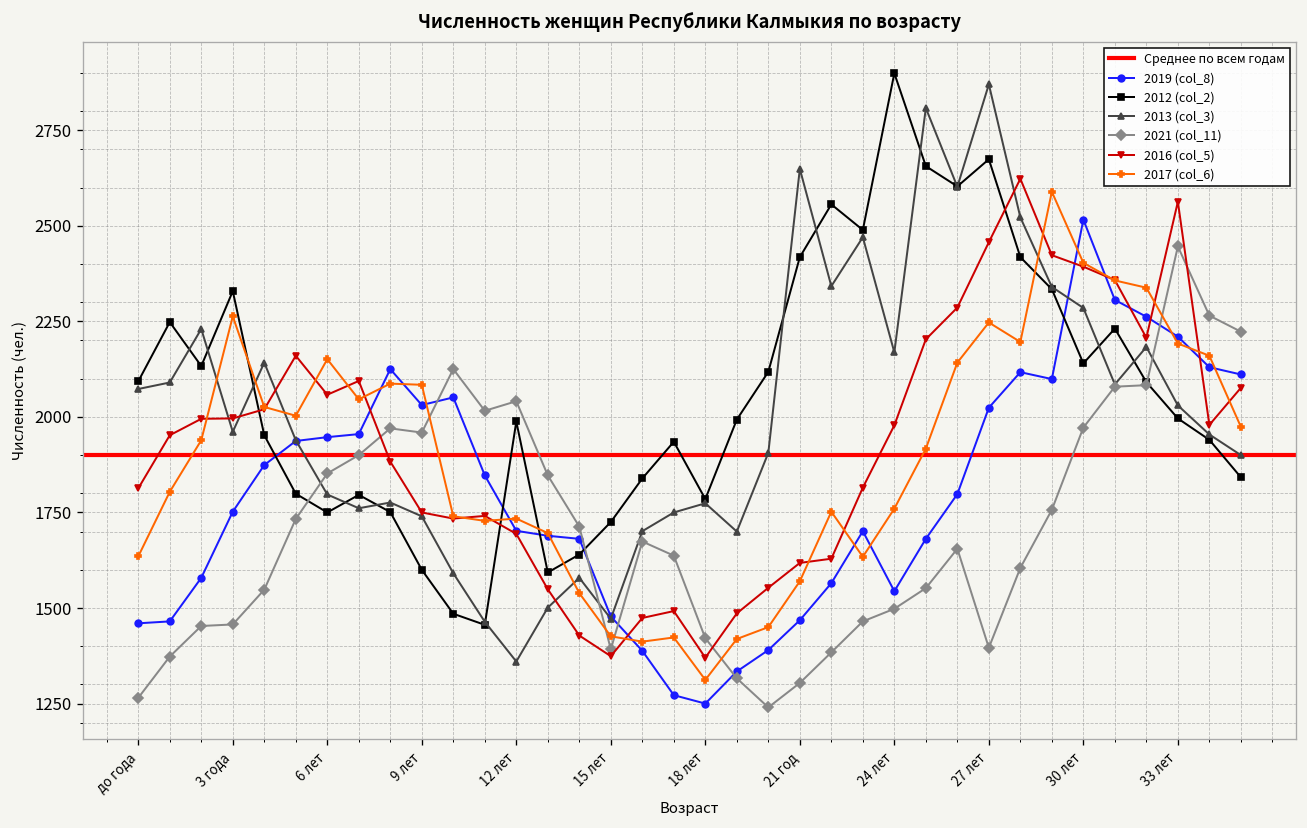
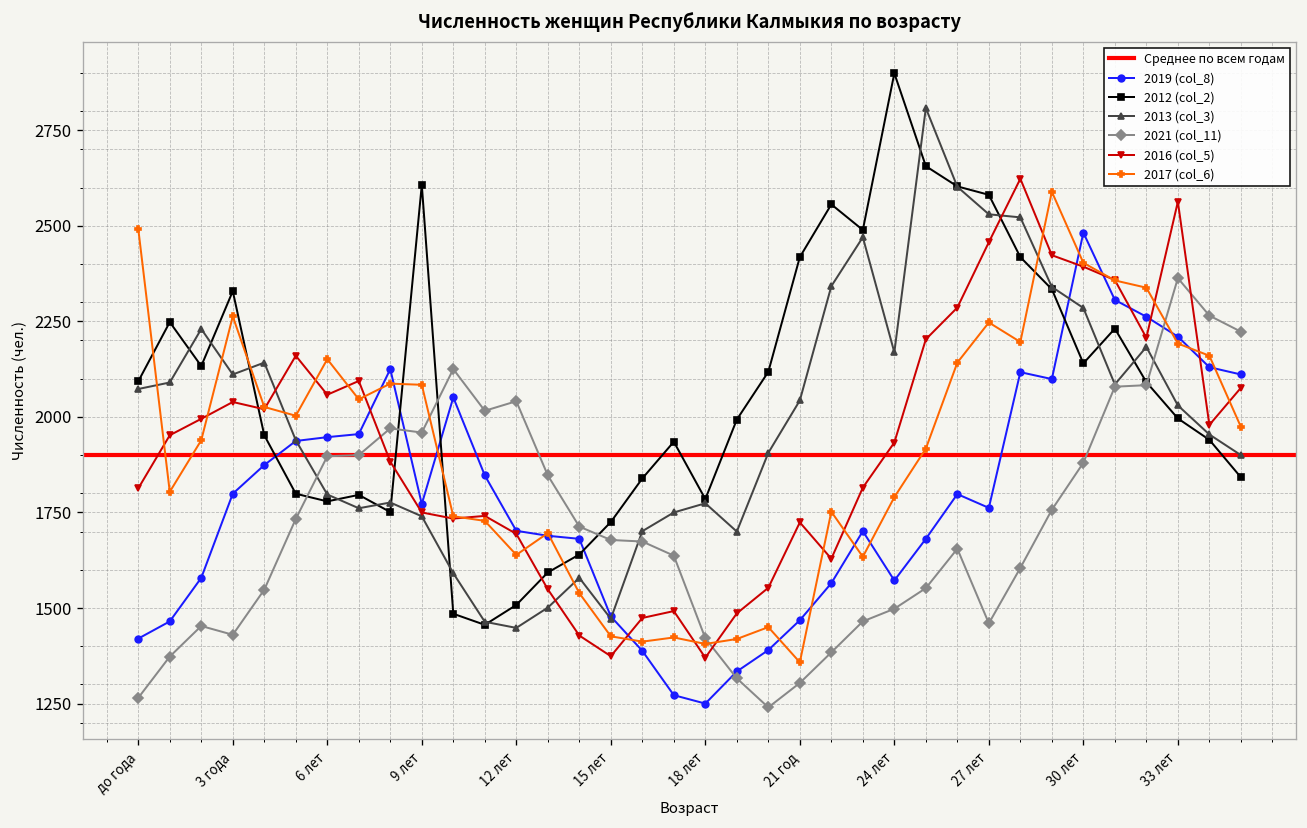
  {
    "2019 (col_8)": {
-     "до года": 1460,
-     "3 года": 1750,
+     "до года": 1420,
+     "3 года": 1800,
      "6 лет": 1950,
-     "9 лет": 2030,
+     "9 лет": 1770,
      "12 лет": 1700,
      "18 лет": 1250,
      "21 год": 1470,
-     "24 лет": 1540,
-     "27 лет": 2020,
-     "30 лет": 2520,
+     "24 лет": 1570,
+     "27 лет": 1760,
+     "30 лет": 2480,
      "33 лет": 2210
    },
    "2012 (col_2)": {
      "до года": 2090,
      "3 года": 2330,
-     "6 лет": 1750,
-     "9 лет": 1600,
-     "12 лет": 1990,
+     "6 лет": 1780,
+     "9 лет": 2610,
+     "12 лет": 1510,
      "15 лет": 1730,
      "18 лет": 1790,
      "21 год": 2420,
      "24 лет": 2900,
-     "27 лет": 2670,
+     "27 лет": 2580,
      "30 лет": 2140,
      "33 лет": 2000
    },
    "2013 (col_3)": {
      "до года": 2070,
-     "3 года": 1960,
+     "3 года": 2110,
      "6 лет": 1800,
      "9 лет": 1740,
-     "12 лет": 1360,
+     "12 лет": 1450,
      "18 лет": 1770,
-     "21 год": 2650,
+     "21 год": 2040,
      "24 лет": 2170,
-     "27 лет": 2870,
+     "27 лет": 2530,
      "30 лет": 2290,
      "33 лет": 2030
    },
    "2021 (col_11)": {
      "до года": 1270,
-     "3 года": 1460,
-     "6 лет": 1850,
+     "3 года": 1430,
+     "6 лет": 1900,
      "9 лет": 1960,
      "12 лет": 2040,
-     "15 лет": 1390,
+     "15 лет": 1680,
      "18 лет": 1420,
      "21 год": 1300,
      "24 лет": 1500,
-     "27 лет": 1400,
-     "30 лет": 1970,
-     "33 лет": 2450
+     "27 лет": 1460,
+     "30 лет": 1880,
+     "33 лет": 2360
    },
    "2016 (col_5)": {
      "до года": 1810,
-     "3 года": 2000,
+     "3 года": 2040,
      "6 лет": 2060,
      "9 лет": 1750,
      "12 лет": 1690,
      "15 лет": 1370,
      "18 лет": 1370,
-     "21 год": 1620,
-     "24 лет": 1980,
+     "21 год": 1720,
+     "24 лет": 1930,
      "27 лет": 2460,
      "30 лет": 2390,
      "33 лет": 2560
    },
    "2017 (col_6)": {
-     "до года": 1640,
+     "до года": 2490,
      "3 года": 2260,
      "6 лет": 2150,
      "9 лет": 2080,
-     "12 лет": 1730,
+     "12 лет": 1640,
      "15 лет": 1430,
-     "18 лет": 1310,
-     "21 год": 1570,
-     "24 лет": 1760,
+     "18 лет": 1410,
+     "21 год": 1360,
+     "24 лет": 1790,
      "27 лет": 2250,
      "30 лет": 2400,
      "33 лет": 2190
    }
  }
